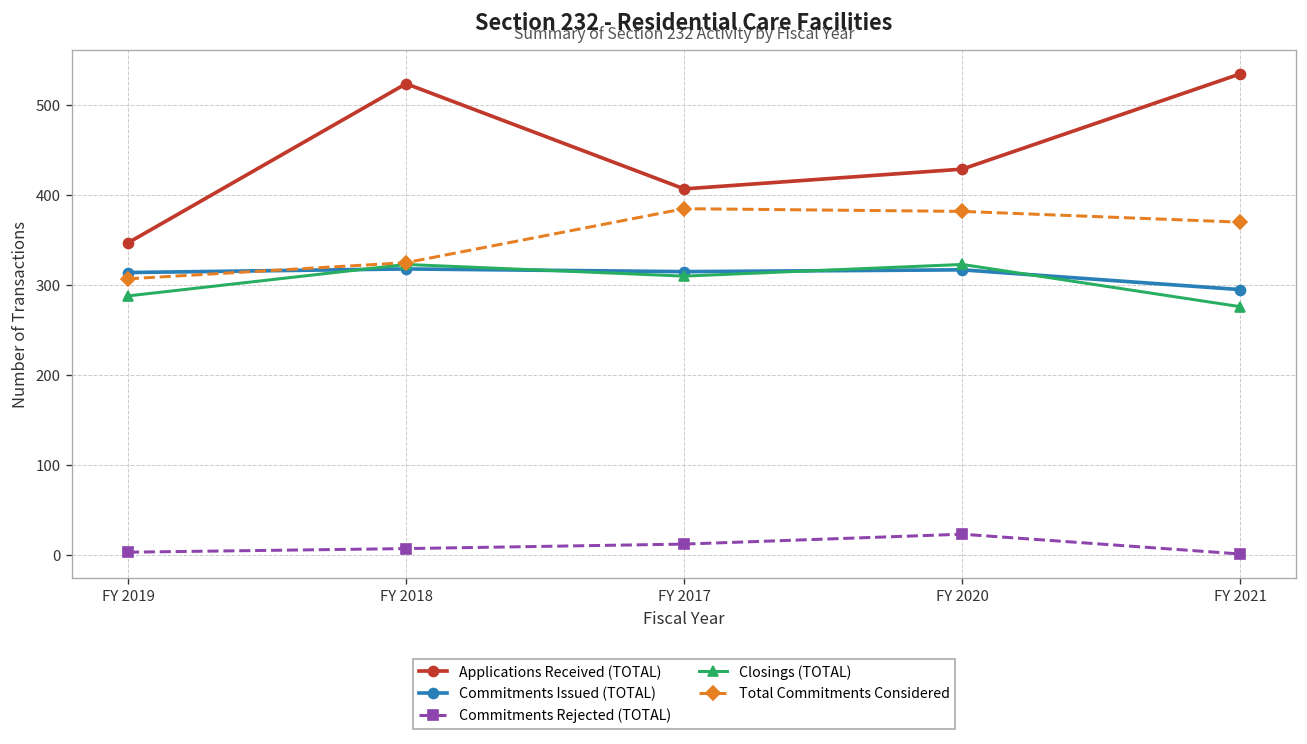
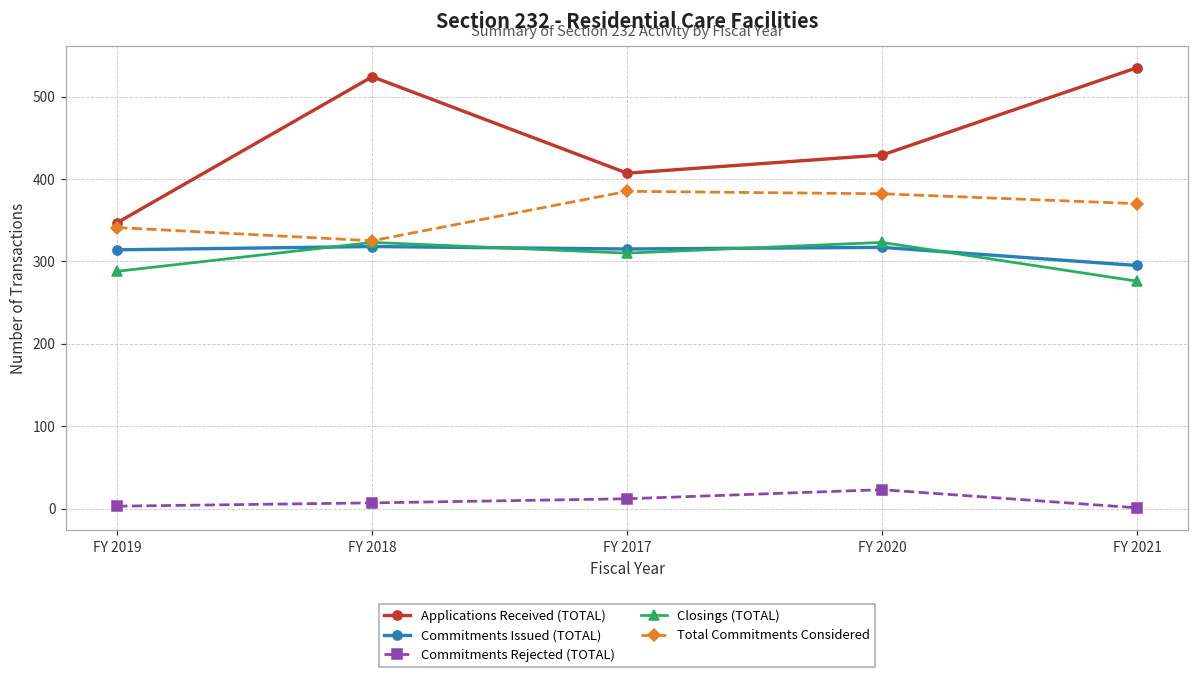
  {
    "Applications Received (TOTAL)": {
      "FY 2019": 350,
      "FY 2018": 520,
      "FY 2017": 410,
      "FY 2020": 430,
      "FY 2021": 540
    },
    "Commitments Issued (TOTAL)": {
      "FY 2019": 310,
      "FY 2018": 320,
      "FY 2017": 320,
      "FY 2020": 320,
      "FY 2021": 300
    },
    "Commitments Rejected (TOTAL)": {
      "FY 2019": 0,
      "FY 2018": 10,
      "FY 2017": 10,
      "FY 2020": 20,
      "FY 2021": 0
    },
    "Closings (TOTAL)": {
      "FY 2019": 290,
      "FY 2017": 310,
      "FY 2020": 320,
      "FY 2021": 280
    },
    "Total Commitments Considered": {
-     "FY 2019": 310,
+     "FY 2019": 340,
      "FY 2017": 390,
      "FY 2020": 380,
      "FY 2021": 370
    }
  }
